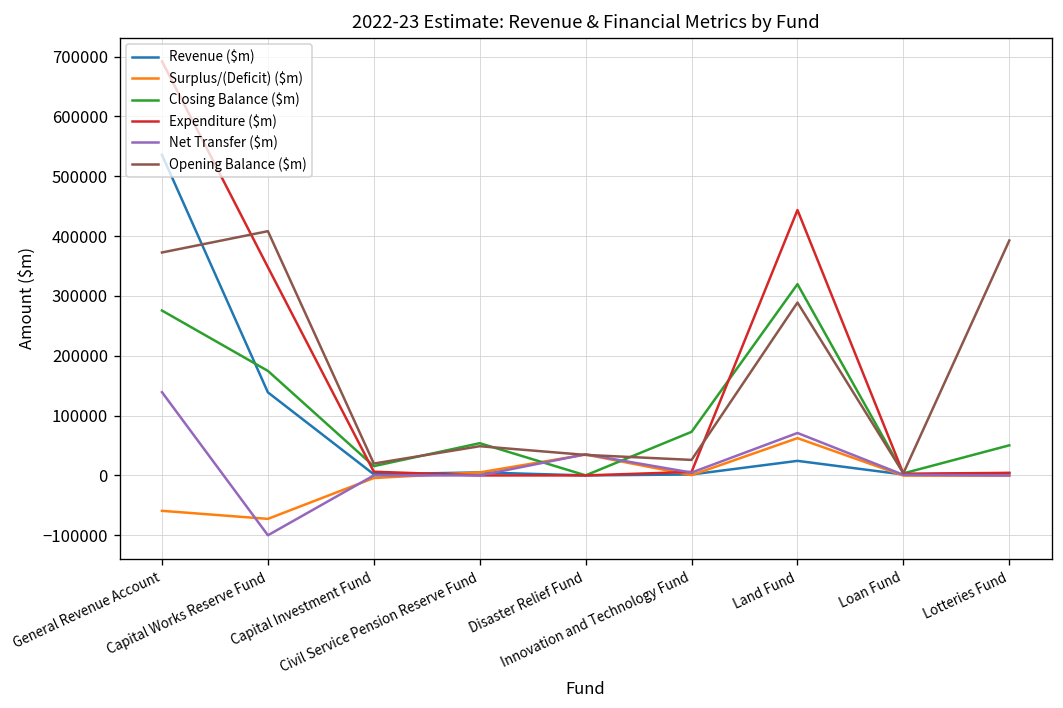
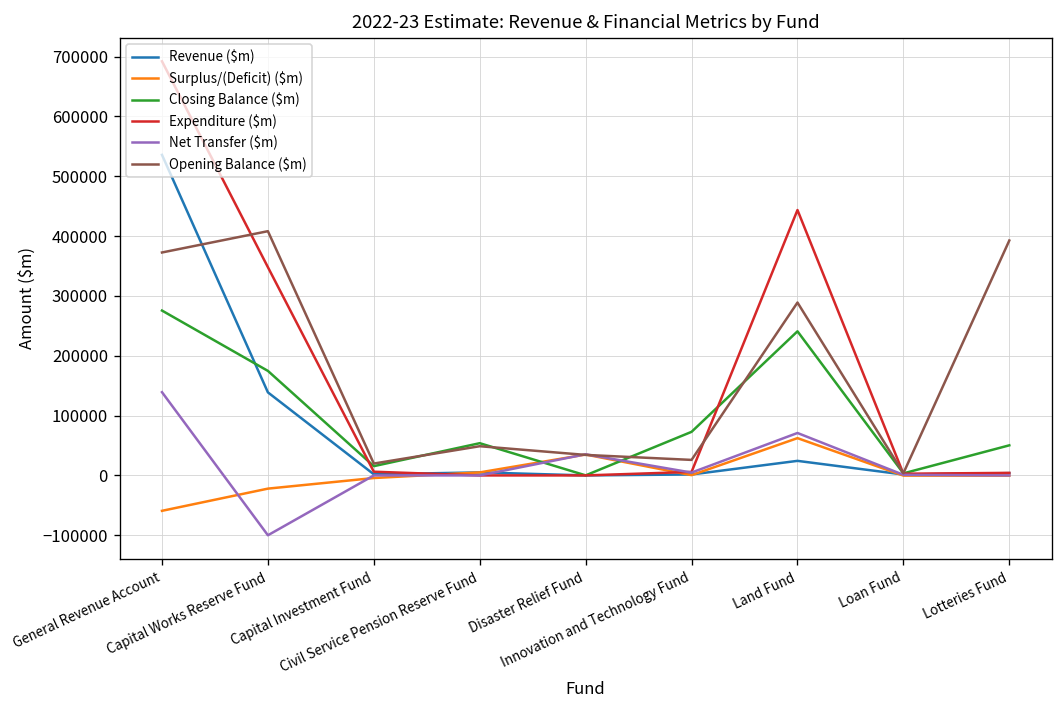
  {
    "Revenue ($m)": {
      "Capital Works Reserve Fund": 140000,
      "Land Fund": 20000
    },
    "Surplus/(Deficit) ($m)": {
      "General Revenue Account": -60000,
-     "Capital Works Reserve Fund": -70000,
+     "Capital Works Reserve Fund": -20000,
      "Land Fund": 60000
    },
    "Closing Balance ($m)": {
      "General Revenue Account": 280000,
      "Capital Works Reserve Fund": 170000,
      "Innovation and Technology Fund": 70000,
-     "Land Fund": 320000,
+     "Land Fund": 240000,
      "Lotteries Fund": 50000
    },
    "Expenditure ($m)": {
      "Capital Works Reserve Fund": 350000,
      "Land Fund": 440000
    },
    "Net Transfer ($m)": {
      "General Revenue Account": 140000,
      "Capital Works Reserve Fund": -100000,
      "Land Fund": 70000
    },
    "Opening Balance ($m)": {
      "General Revenue Account": 370000,
      "Capital Works Reserve Fund": 410000,
      "Innovation and Technology Fund": 30000,
      "Land Fund": 290000,
      "Lotteries Fund": 390000
    }
  }
